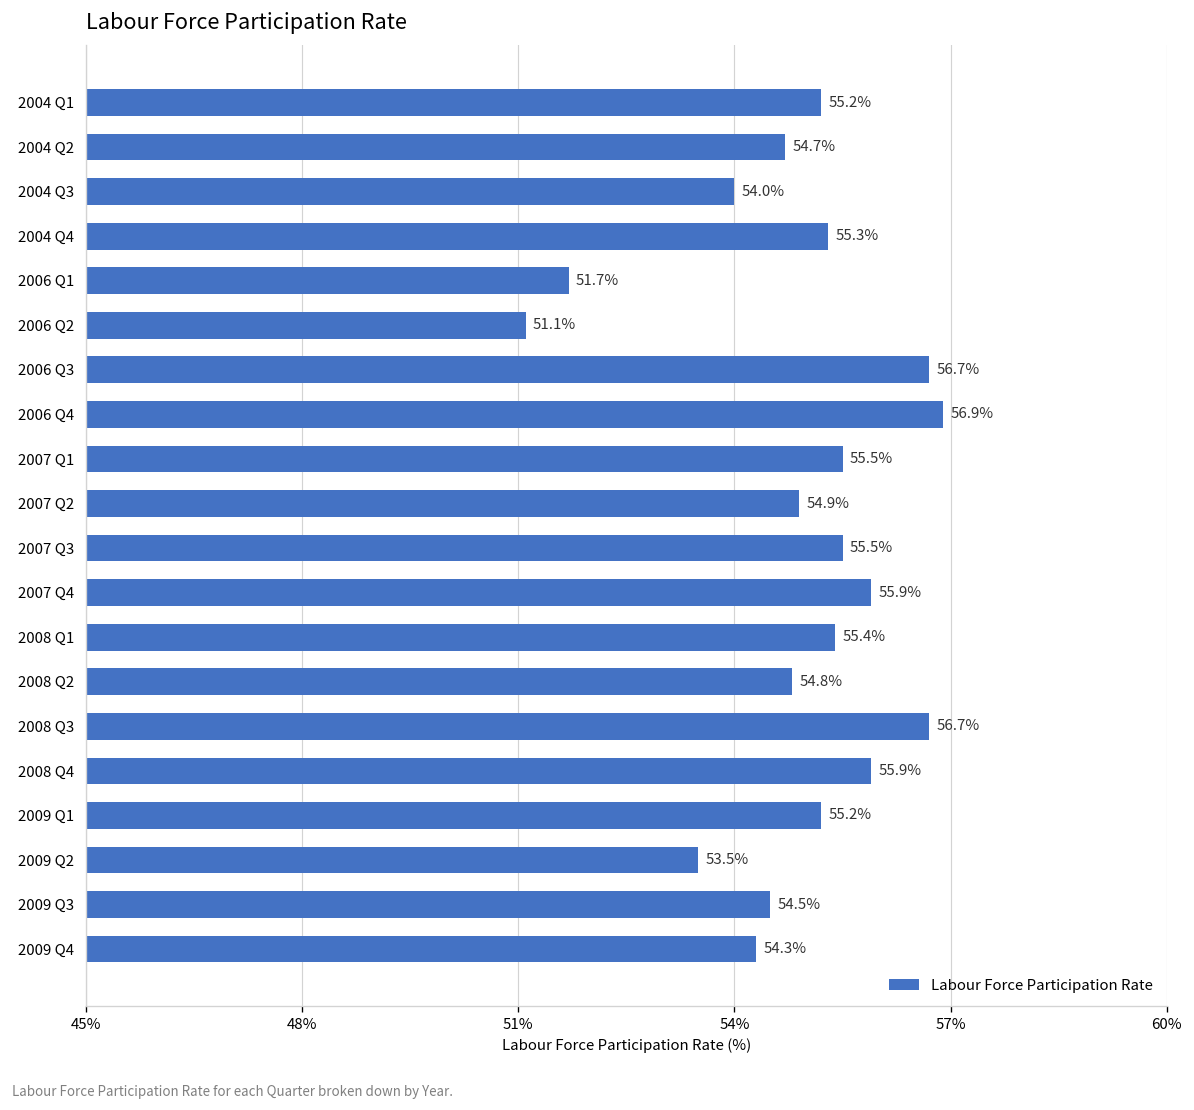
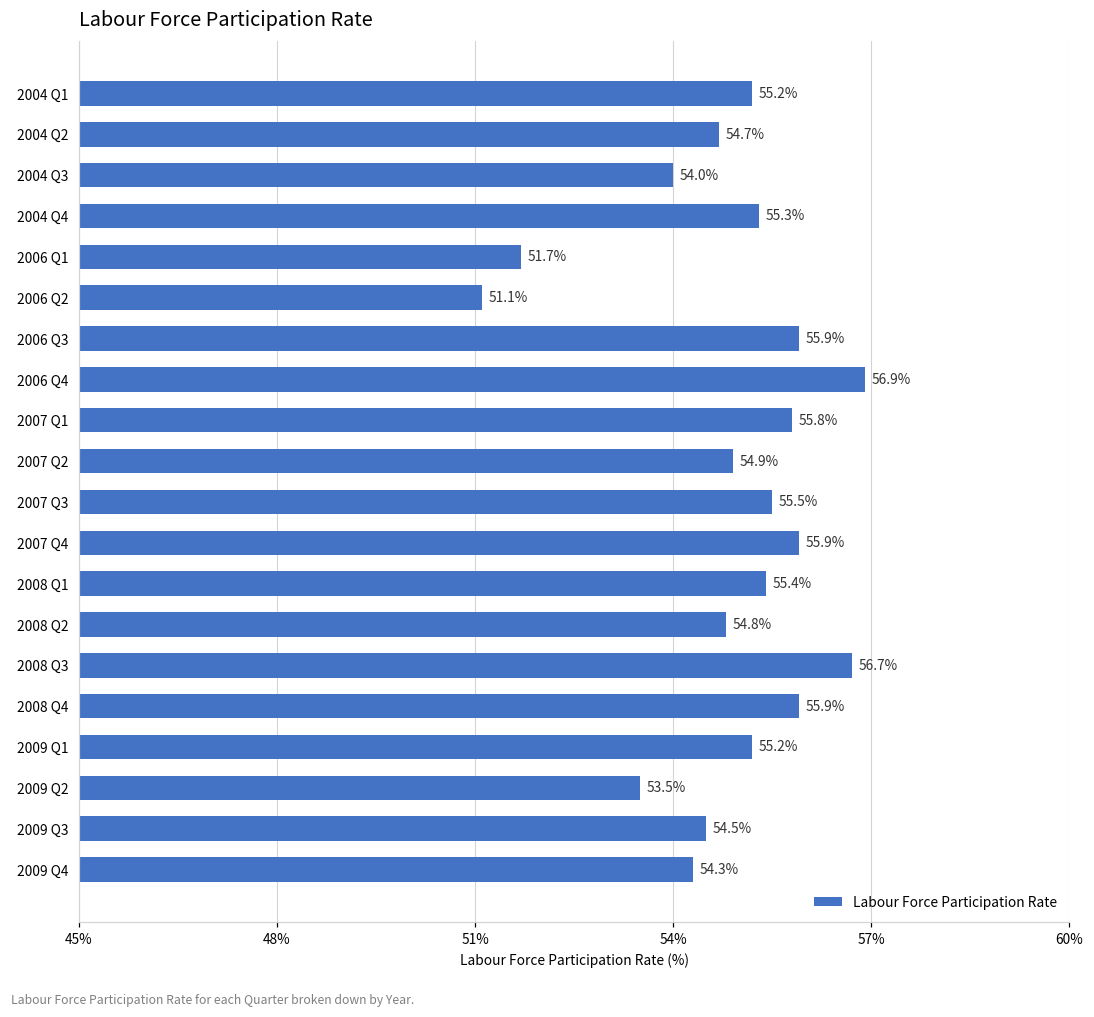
  {
    "2004 Q1": "55.2%",
    "2004 Q2": "54.7%",
    "2004 Q3": "54.0%",
    "2004 Q4": "55.3%",
    "2006 Q1": "51.7%",
    "2006 Q2": "51.1%",
-   "2006 Q3": "56.7%",
+   "2006 Q3": "55.9%",
    "2006 Q4": "56.9%",
-   "2007 Q1": "55.5%",
+   "2007 Q1": "55.8%",
    "2007 Q2": "54.9%",
    "2007 Q3": "55.5%",
    "2007 Q4": "55.9%",
    "2008 Q1": "55.4%",
    "2008 Q2": "54.8%",
    "2008 Q3": "56.7%",
    "2008 Q4": "55.9%",
    "2009 Q1": "55.2%",
    "2009 Q2": "53.5%",
    "2009 Q3": "54.5%",
    "2009 Q4": "54.3%"
  }
